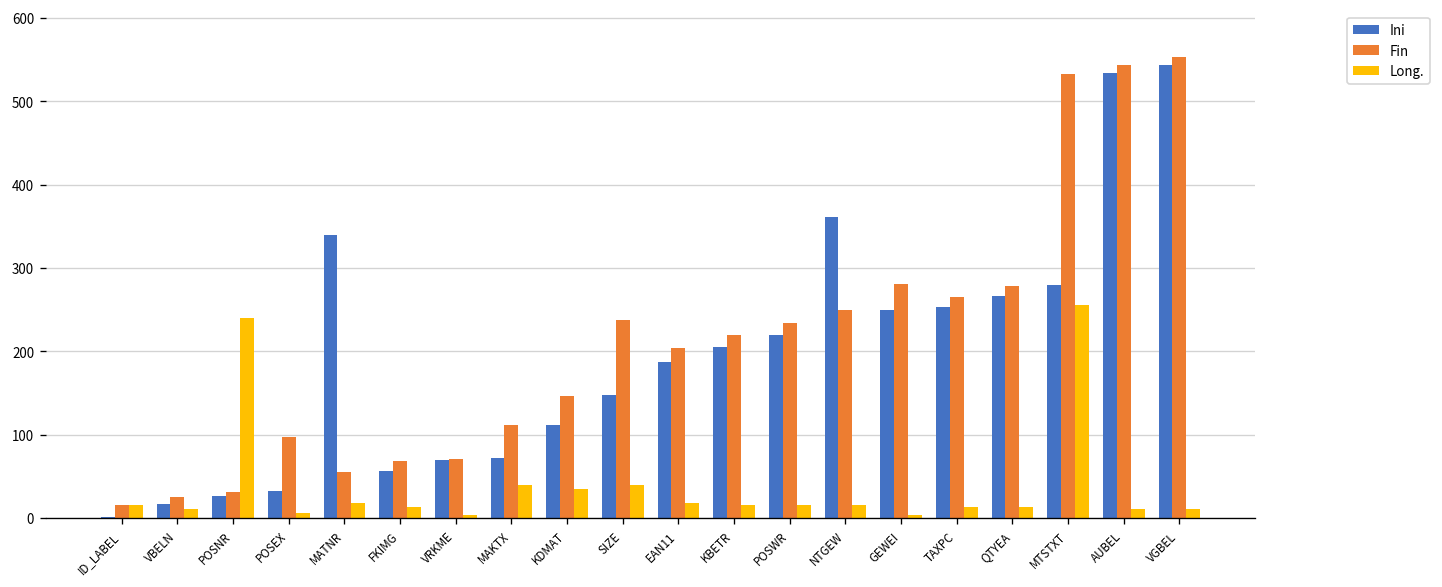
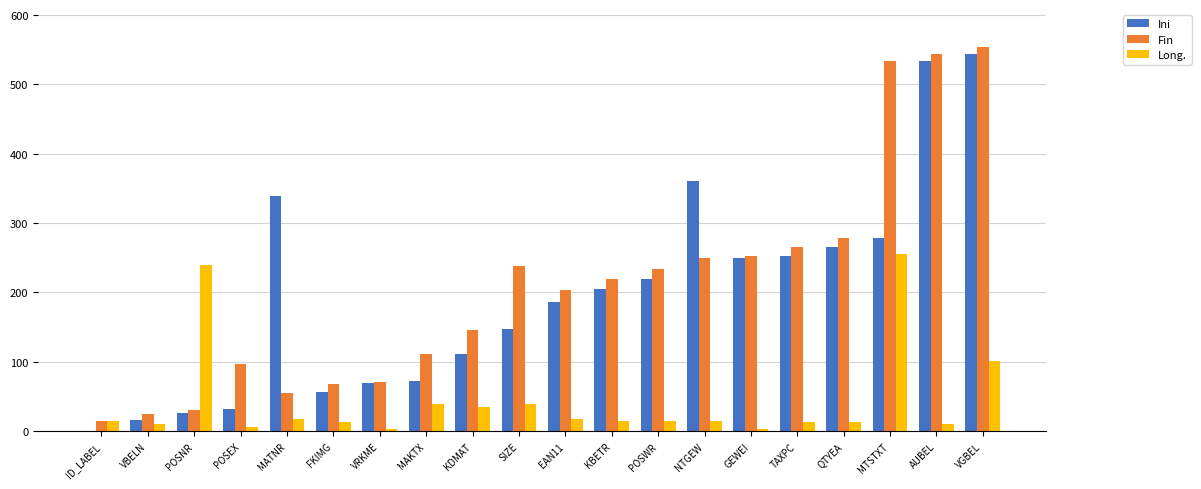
  {
    "Ini": {
      "VBELN": 20,
      "POSNR": 30,
      "POSEX": 30,
      "MATNR": 340,
      "FKIMG": 60,
      "VRKME": 70,
      "MAKTX": 70,
      "KDMAT": 110,
      "SIZE": 150,
      "EAN11": 190,
      "KBETR": 210,
      "POSWR": 220,
      "NTGEW": 360,
      "GEWEI": 250,
      "TAXPC": 250,
      "QTYEA": 270,
      "MTSTXT": 280,
      "AUBEL": 530,
      "VGBEL": 540
    },
    "Fin": {
      "ID_LABEL": 20,
      "VBELN": 30,
      "POSNR": 30,
      "POSEX": 100,
      "MATNR": 60,
      "FKIMG": 70,
      "VRKME": 70,
      "MAKTX": 110,
      "KDMAT": 150,
      "SIZE": 240,
      "EAN11": 200,
      "KBETR": 220,
      "POSWR": 230,
      "NTGEW": 250,
-     "GEWEI": 280,
+     "GEWEI": 250,
      "TAXPC": 270,
      "QTYEA": 280,
      "MTSTXT": 530,
      "AUBEL": 540,
      "VGBEL": 550
    },
    "Long.": {
      "ID_LABEL": 20,
      "VBELN": 10,
      "POSNR": 240,
      "POSEX": 10,
      "MATNR": 20,
      "FKIMG": 10,
      "MAKTX": 40,
      "KDMAT": 40,
      "SIZE": 40,
      "EAN11": 20,
      "KBETR": 20,
      "POSWR": 20,
      "NTGEW": 20,
      "TAXPC": 10,
      "QTYEA": 10,
      "MTSTXT": 260,
      "AUBEL": 10,
-     "VGBEL": 10
+     "VGBEL": 100
    }
  }
